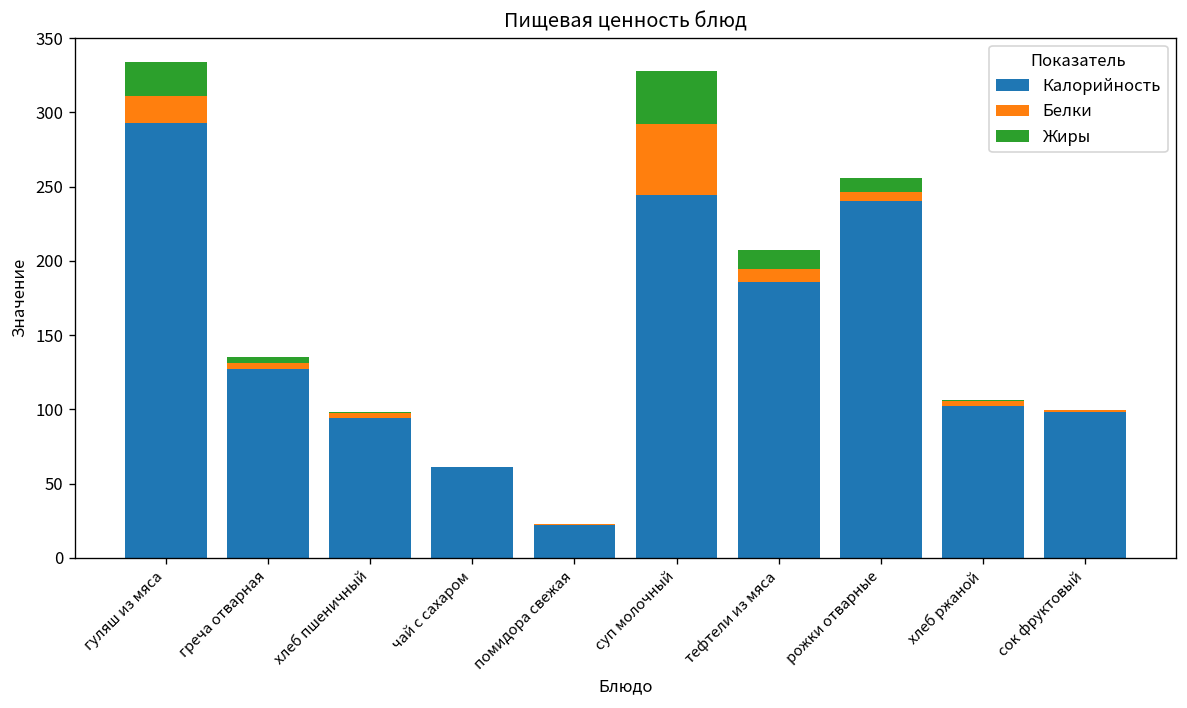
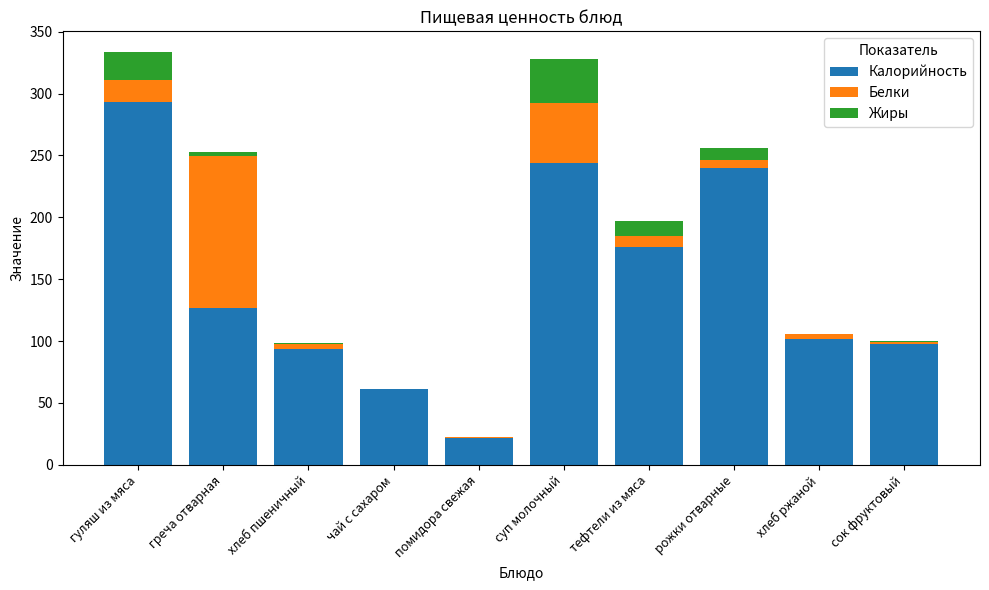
  {
    "Калорийность": {
      "гуляш из мяса": 293,
      "греча отварная": 127,
      "хлеб пшеничный": 94,
      "чай с сахаром": 61,
      "помидора свежая": 22,
      "суп молочный": 244,
-     "тефтели из мяса": 186,
+     "тефтели из мяса": 176,
      "рожки отварные": 240,
      "хлеб ржаной": 102,
      "сок фруктовый": 98
    },
    "Белки": {
      "гуляш из мяса": 18,
-     "греча отварная": 4,
+     "греча отварная": 122,
      "хлеб пшеничный": 4,
      "суп молочный": 48,
      "тефтели из мяса": 9,
      "рожки отварные": 7,
      "хлеб ржаной": 3
    },
    "Жиры": {
      "гуляш из мяса": 23,
      "греча отварная": 4,
      "чай с сахаром": 0,
      "суп молочный": 36,
      "тефтели из мяса": 12,
      "рожки отварные": 9
    }
  }
